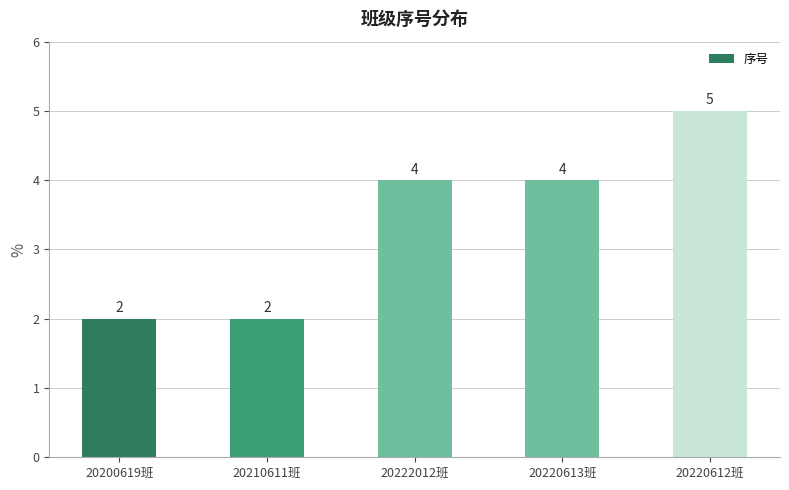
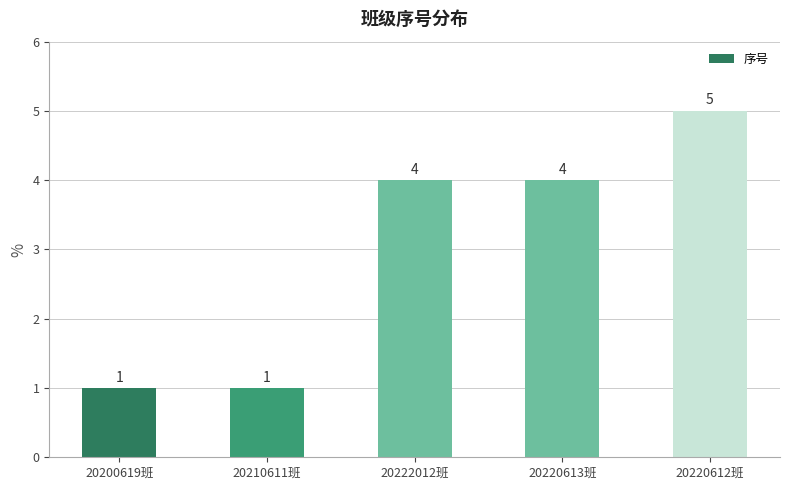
  {
-   "20200619班": 2,
-   "20210611班": 2,
+   "20200619班": 1,
+   "20210611班": 1,
    "20222012班": 4,
    "20220613班": 4,
    "20220612班": 5
  }
